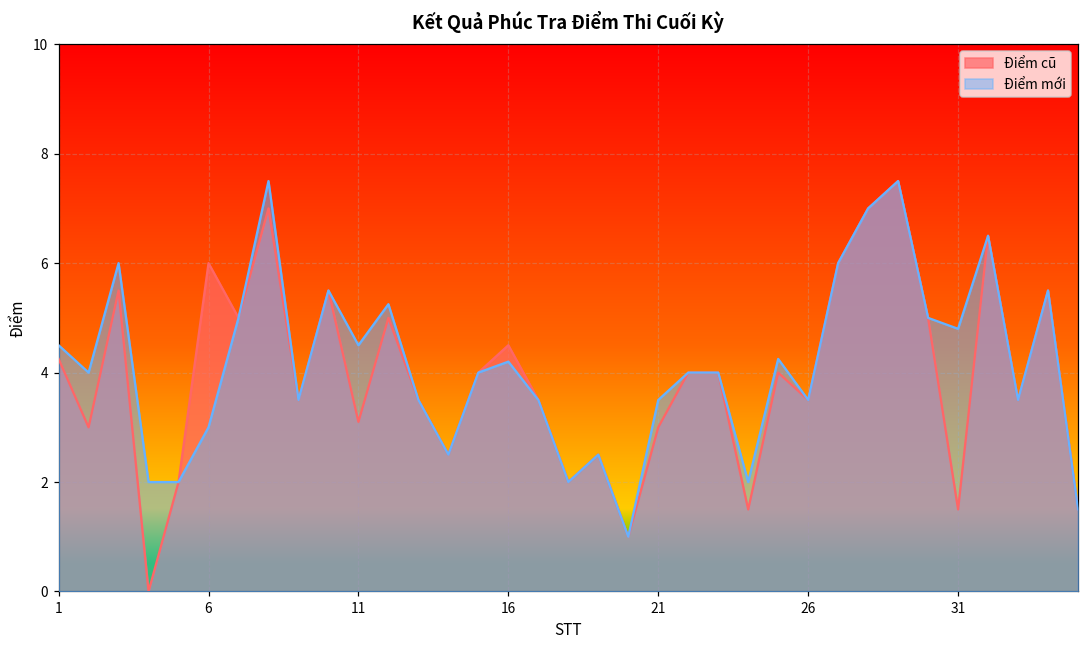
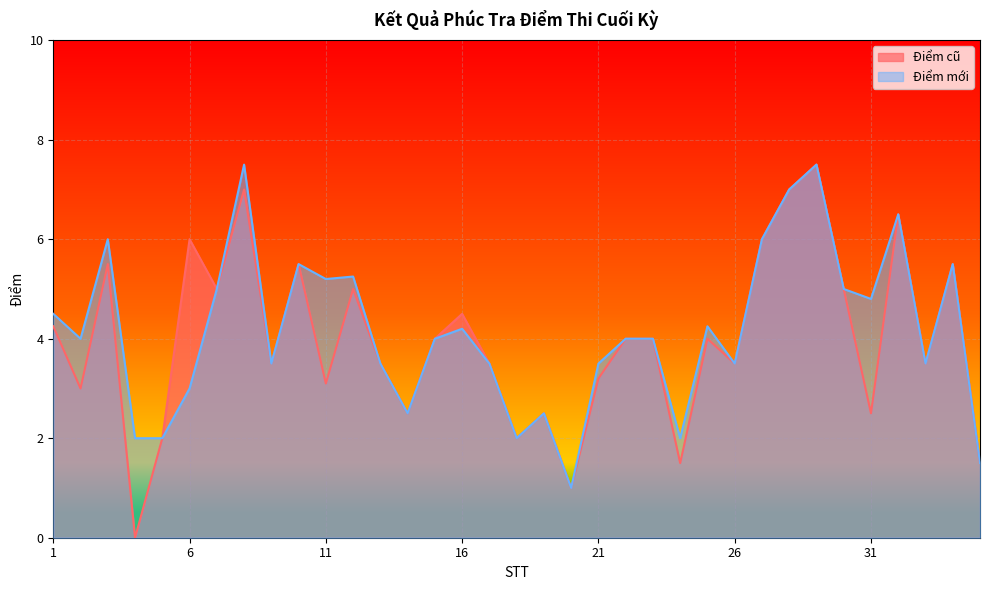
  {
    "Điểm cũ": {
      "1": 4.3,
      "6": 6.0,
      "11": 3.1,
      "16": 4.5,
-     "21": 3.0,
-     "31": 1.5
+     "21": 3.2,
+     "31": 2.5
    },
    "Điểm mới": {
      "1": 4.5,
      "6": 3.0,
-     "11": 4.5,
+     "11": 5.2,
      "16": 4.2,
      "21": 3.5,
      "31": 4.8
    }
  }
